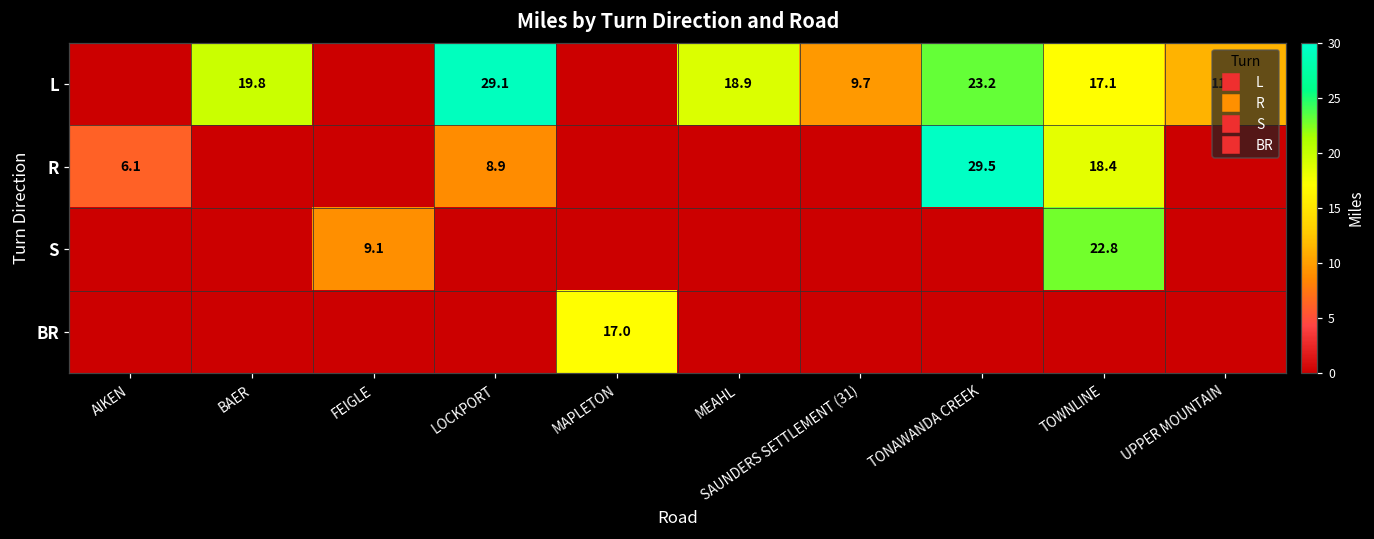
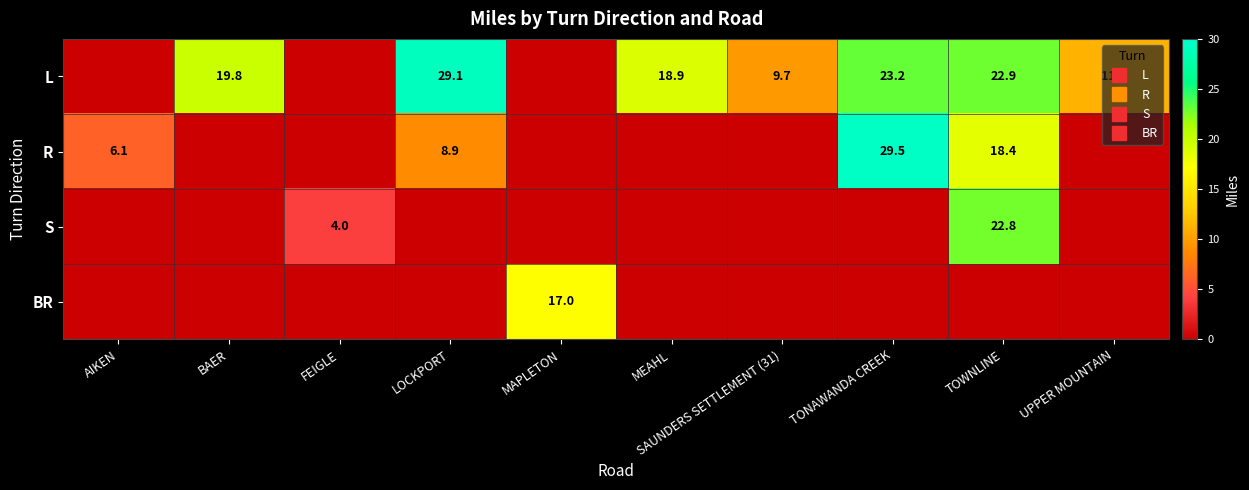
  {
    "L": {
      "BAER": 19.8,
      "LOCKPORT": 29.1,
      "MEAHL": 18.9,
      "SAUNDERS SETTLEMENT (31)": 9.7,
      "TONAWANDA CREEK": 23.2,
-     "TOWNLINE": 17.1
+     "TOWNLINE": 22.9
    },
    "R": {
      "AIKEN": 6.1,
      "LOCKPORT": 8.9,
      "TONAWANDA CREEK": 29.5,
      "TOWNLINE": 18.4
    },
    "S": {
-     "FEIGLE": 9.1,
+     "FEIGLE": 4.0,
      "TOWNLINE": 22.8
    },
    "BR": {
      "MAPLETON": 17.0
    }
  }
